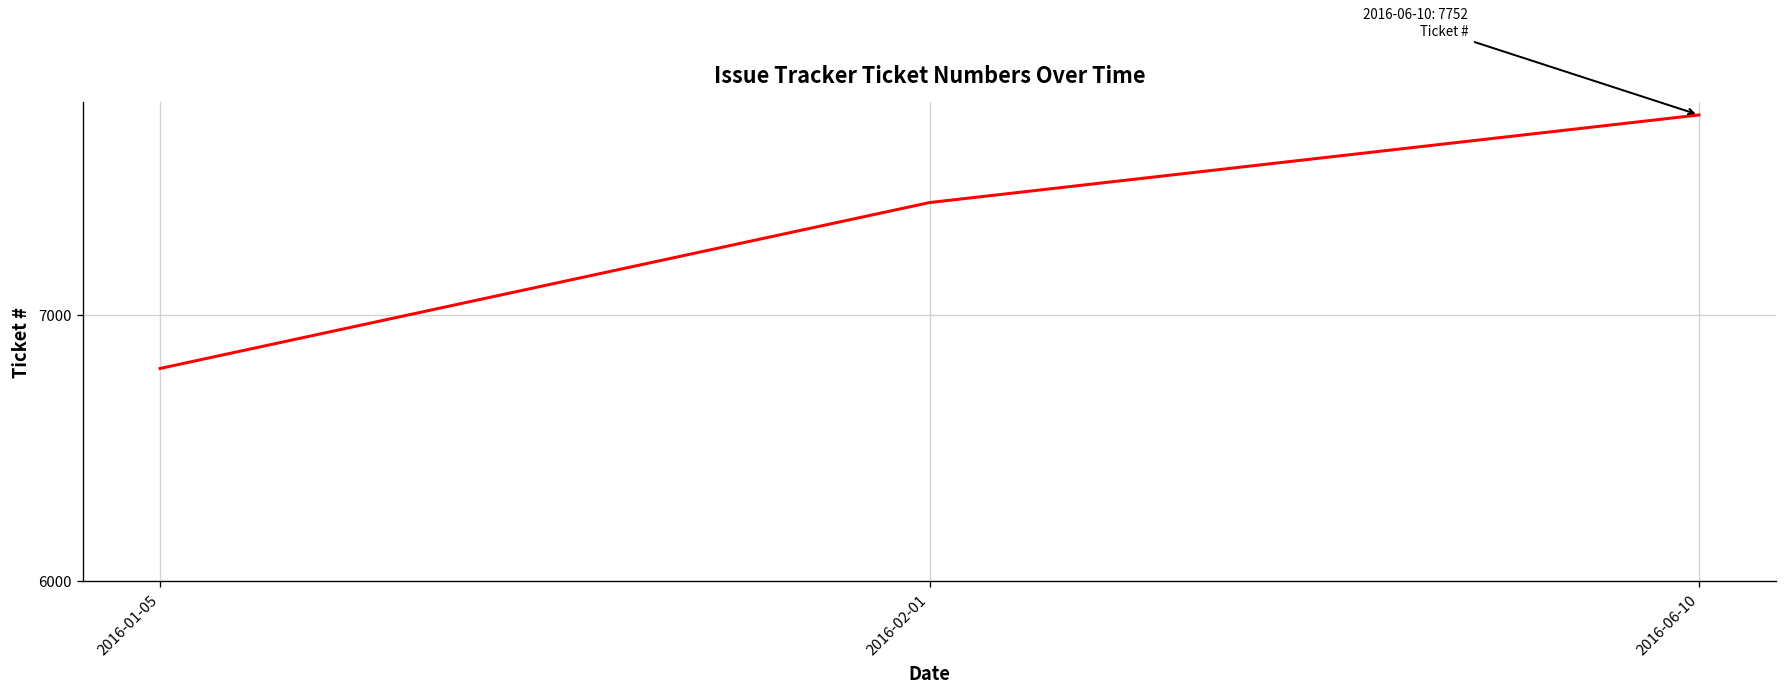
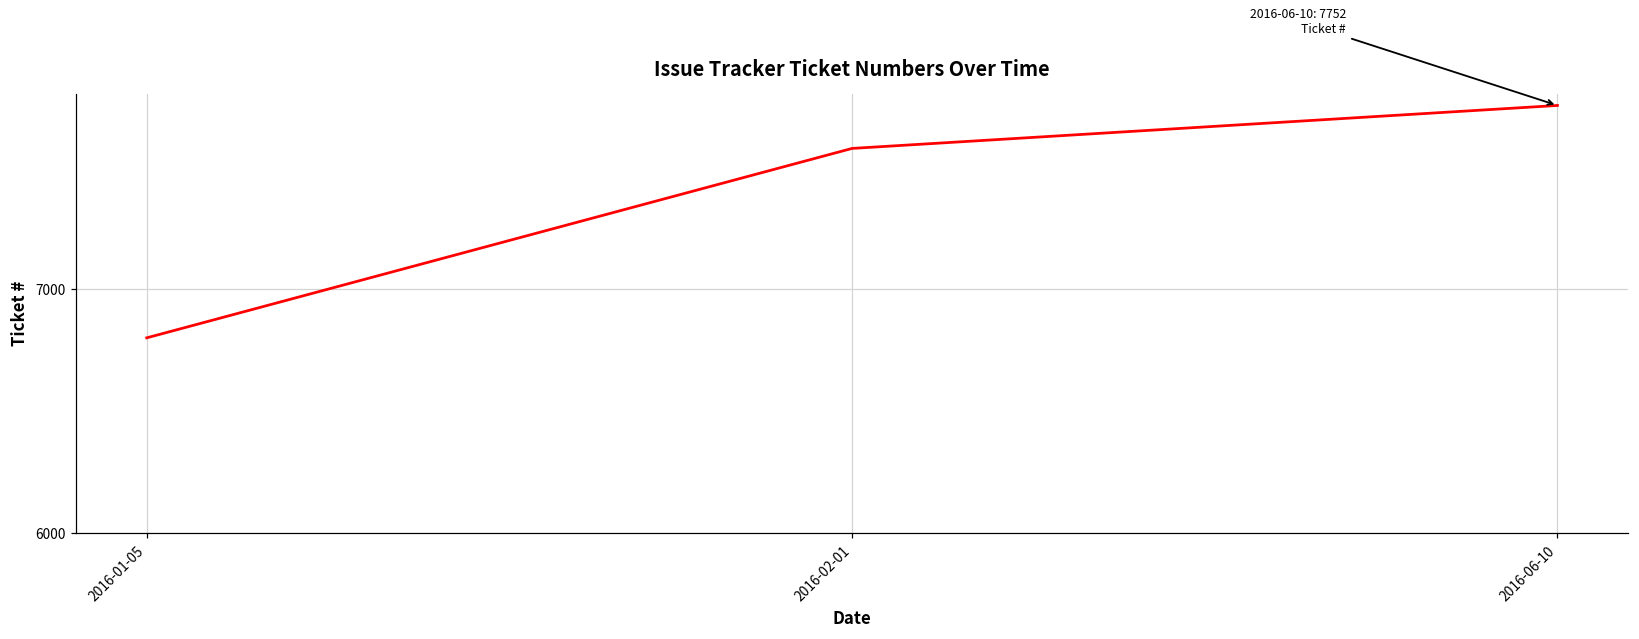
  {
    "2016-01-05": 6800,
-   "2016-02-01": 7420
+   "2016-02-01": 7580
  }
